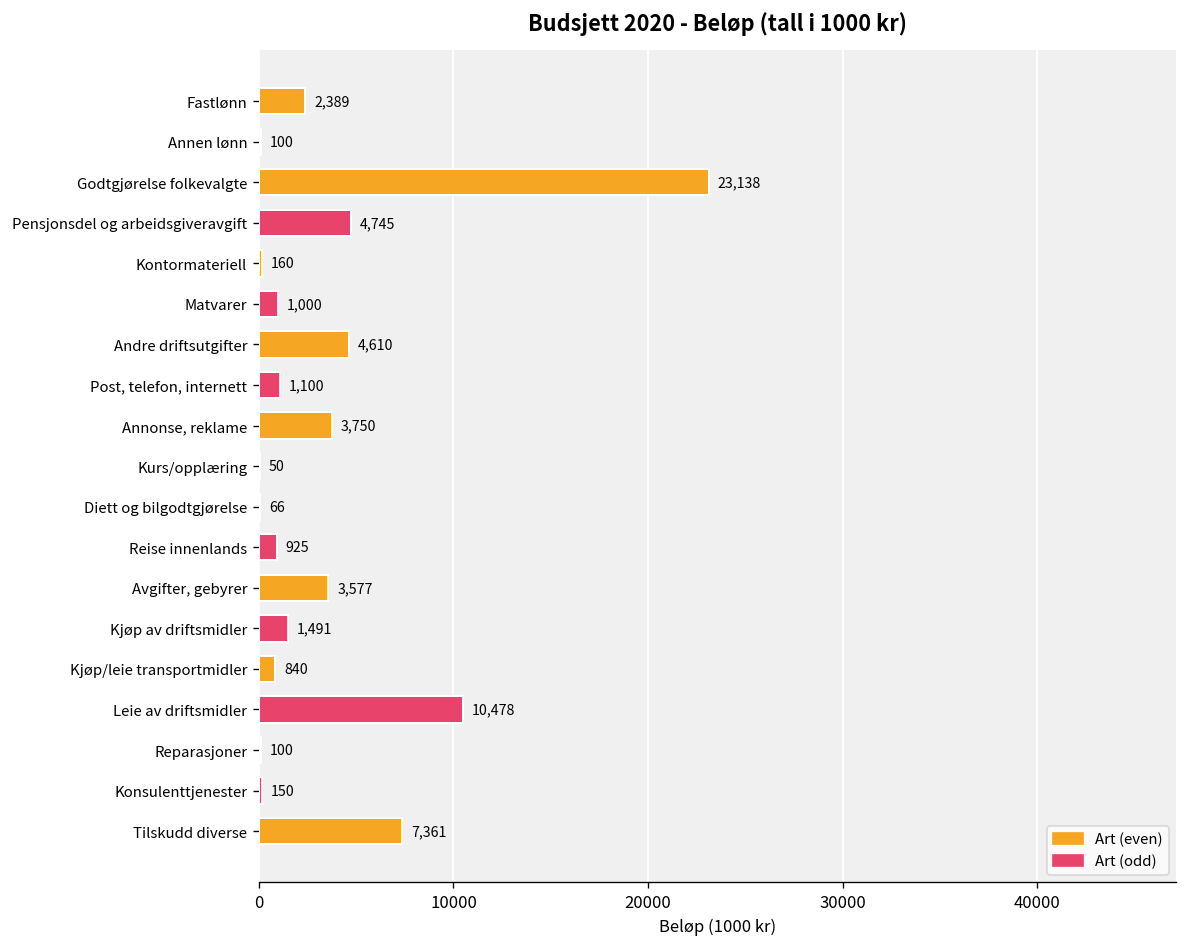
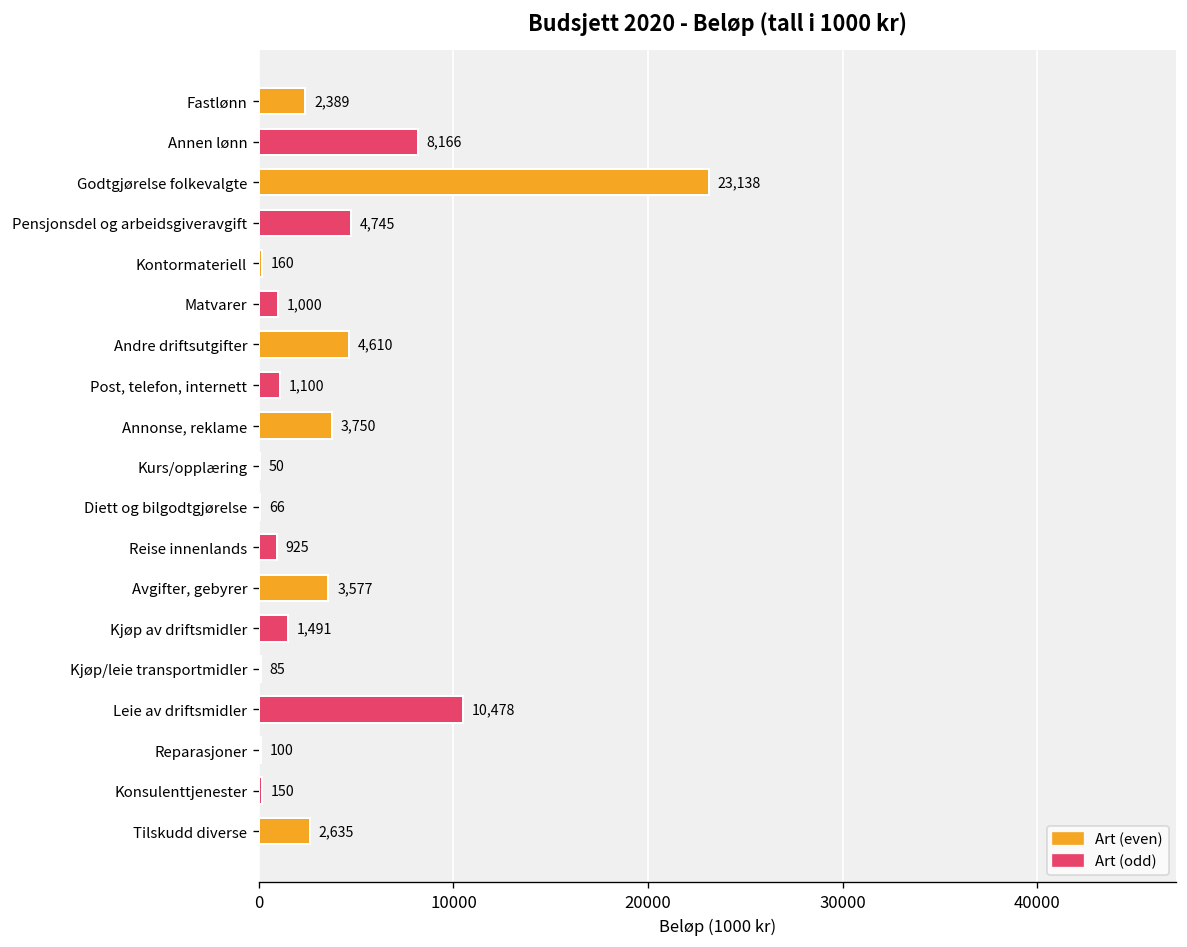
  {
    "Fastlønn": "2,389",
-   "Annen lønn": "100",
+   "Annen lønn": "8,166",
    "Godtgjørelse folkevalgte": "23,138",
    "Pensjonsdel og arbeidsgiveravgift": "4,745",
    "Kontormateriell": "160",
    "Matvarer": "1,000",
    "Andre driftsutgifter": "4,610",
    "Post, telefon, internett": "1,100",
    "Annonse, reklame": "3,750",
    "Kurs/opplæring": "50",
    "Diett og bilgodtgjørelse": "66",
    "Reise innenlands": "925",
    "Avgifter, gebyrer": "3,577",
    "Kjøp av driftsmidler": "1,491",
-   "Kjøp/leie transportmidler": "840",
+   "Kjøp/leie transportmidler": "85",
    "Leie av driftsmidler": "10,478",
    "Reparasjoner": "100",
    "Konsulenttjenester": "150",
-   "Tilskudd diverse": "7,361"
+   "Tilskudd diverse": "2,635"
  }
